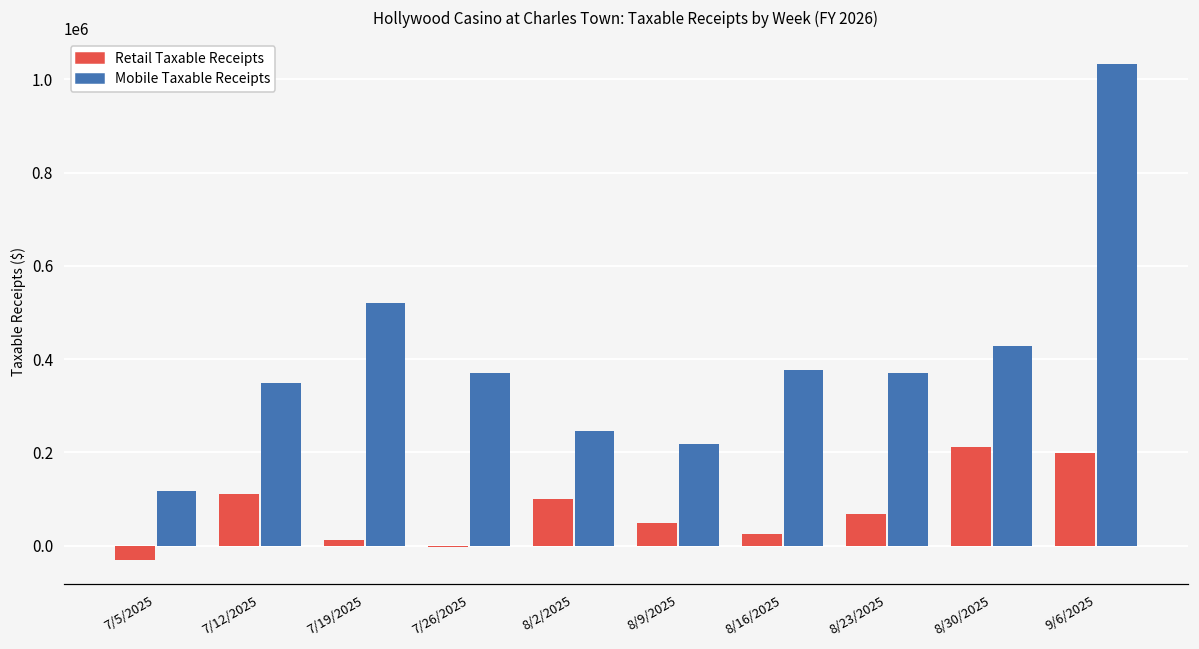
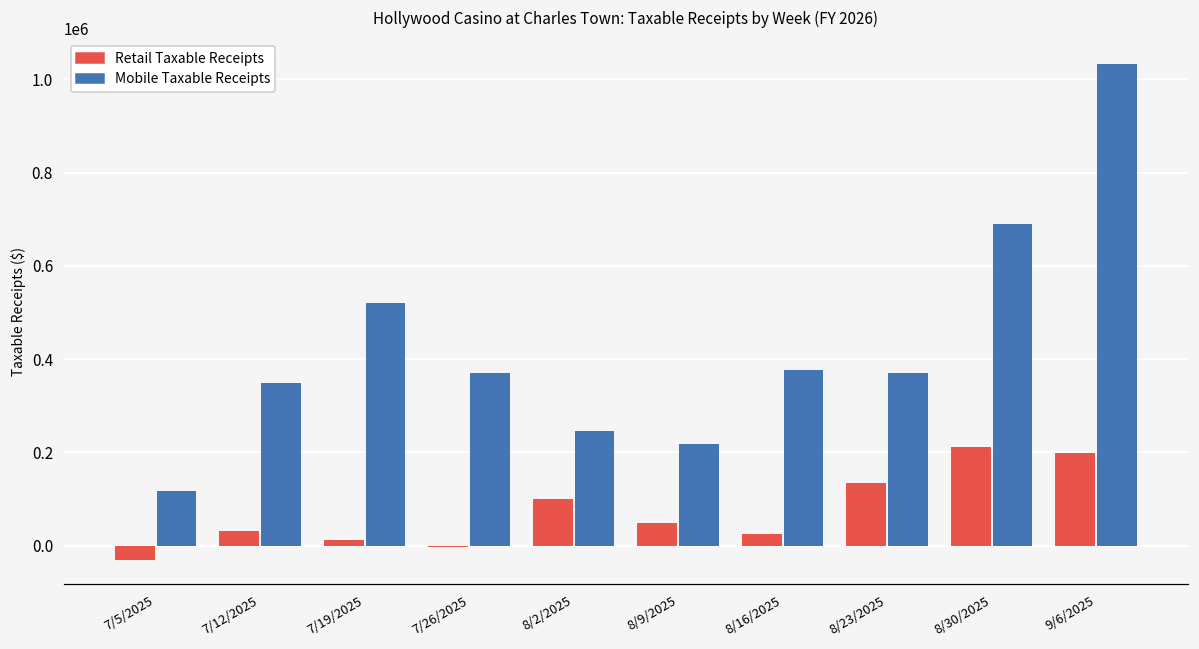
  {
    "Retail Taxable Receipts": {
      "7/5/2025": -30000,
-     "7/12/2025": 110000,
+     "7/12/2025": 30000,
      "7/19/2025": 10000,
      "8/2/2025": 100000,
      "8/9/2025": 50000,
      "8/16/2025": 30000,
-     "8/23/2025": 70000,
+     "8/23/2025": 130000,
      "8/30/2025": 210000,
      "9/6/2025": 200000
    },
    "Mobile Taxable Receipts": {
      "7/5/2025": 120000,
      "7/12/2025": 350000,
      "7/19/2025": 520000,
      "7/26/2025": 370000,
      "8/2/2025": 250000,
      "8/9/2025": 220000,
      "8/16/2025": 380000,
      "8/23/2025": 370000,
-     "8/30/2025": 430000,
+     "8/30/2025": 690000,
      "9/6/2025": 1030000
    }
  }
